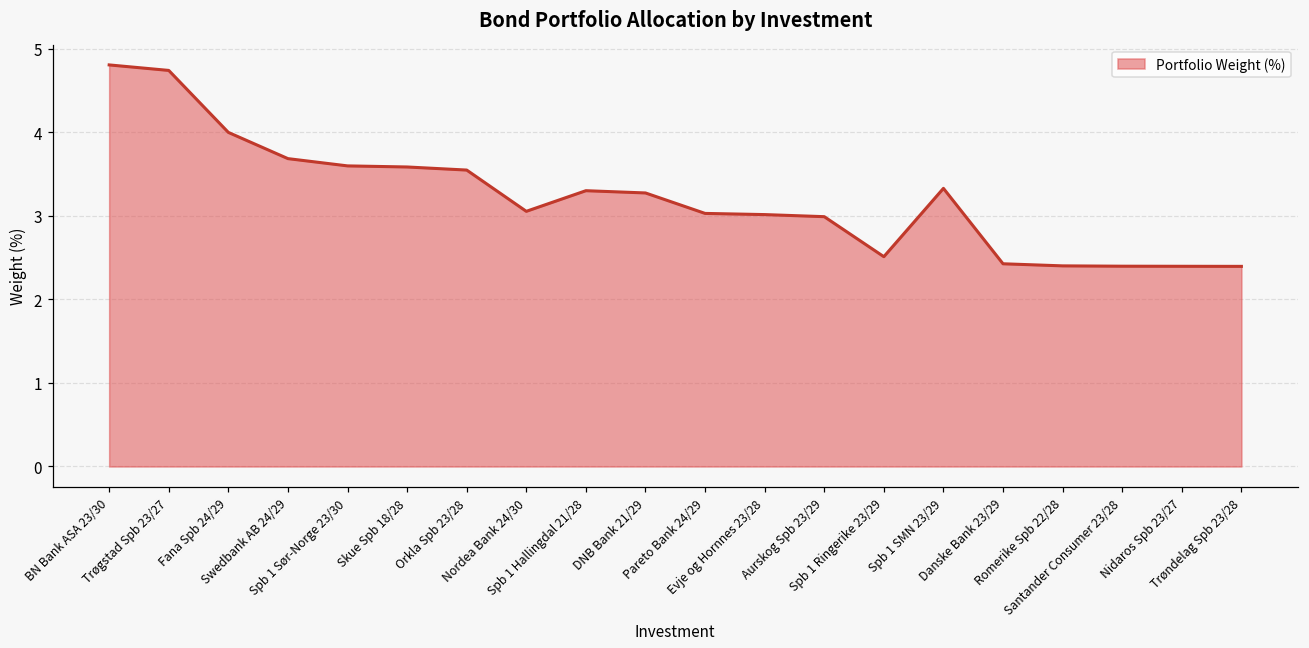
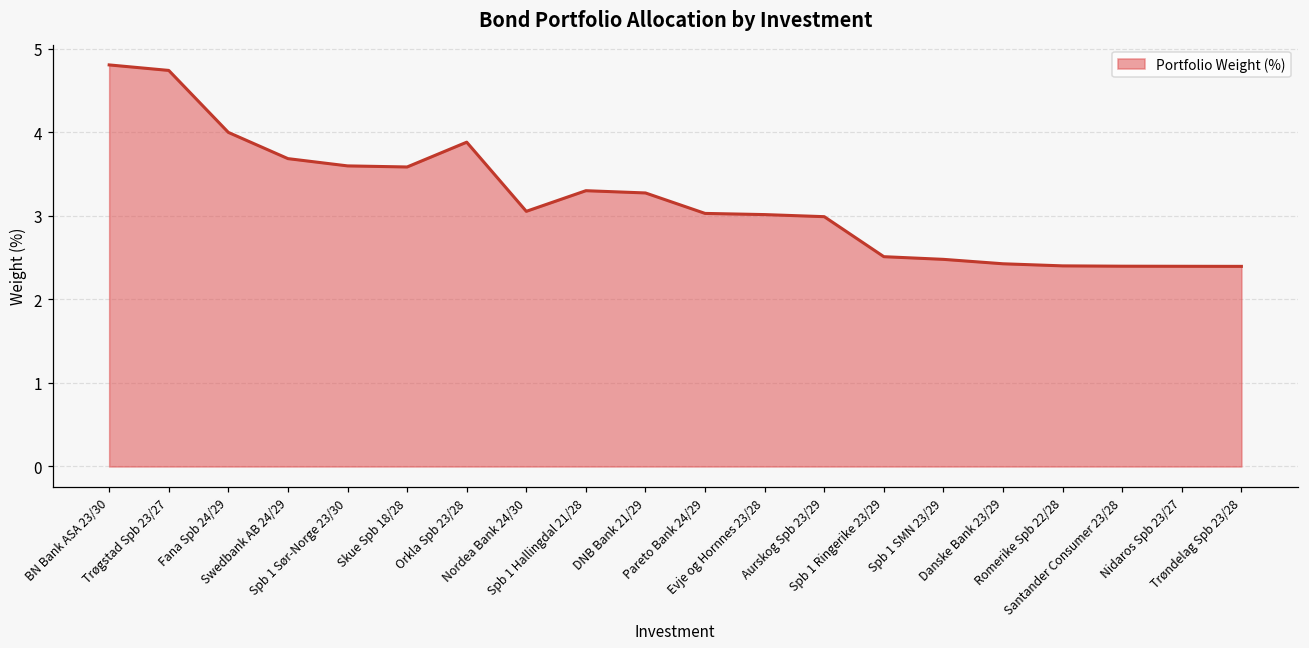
  {
    "BN Bank ASA 23/30": 4.8,
    "Trøgstad Spb 23/27": 4.7,
    "Fana Spb 24/29": 4.0,
    "Swedbank AB 24/29": 3.7,
    "Spb 1 Sør-Norge 23/30": 3.6,
    "Skue Spb 18/28": 3.6,
-   "Orkla Spb 23/28": 3.5,
+   "Orkla Spb 23/28": 3.9,
    "Nordea Bank 24/30": 3.1,
    "Spb 1 Hallingdal 21/28": 3.3,
    "DNB Bank 21/29": 3.3,
    "Pareto Bank 24/29": 3.0,
    "Evje og Hornnes 23/28": 3.0,
    "Aurskog Spb 23/29": 3.0,
    "Spb 1 Ringerike 23/29": 2.5,
-   "Spb 1 SMN 23/29": 3.3,
+   "Spb 1 SMN 23/29": 2.5,
    "Danske Bank 23/29": 2.4,
    "Romerike Spb 22/28": 2.4,
    "Santander Consumer 23/28": 2.4,
    "Nidaros Spb 23/27": 2.4,
    "Trøndelag Spb 23/28": 2.4
  }
